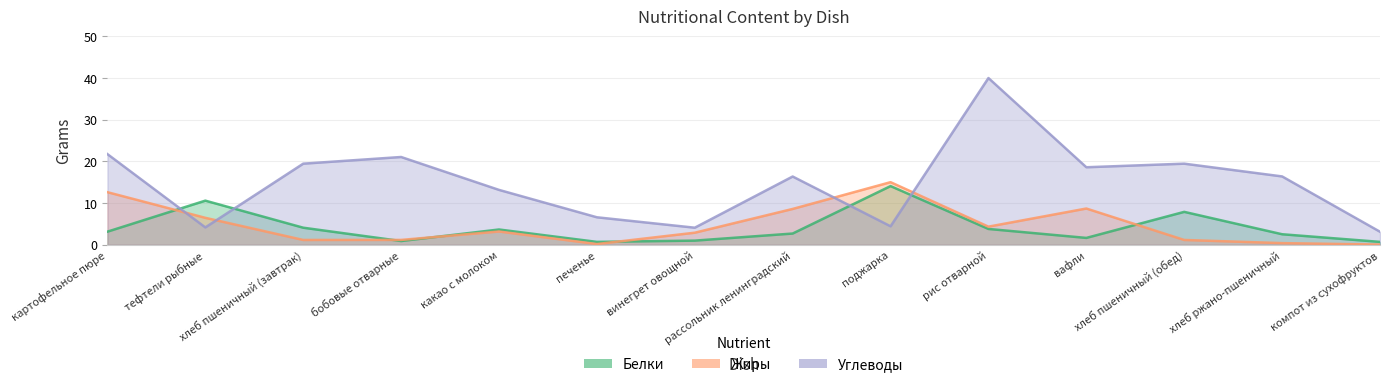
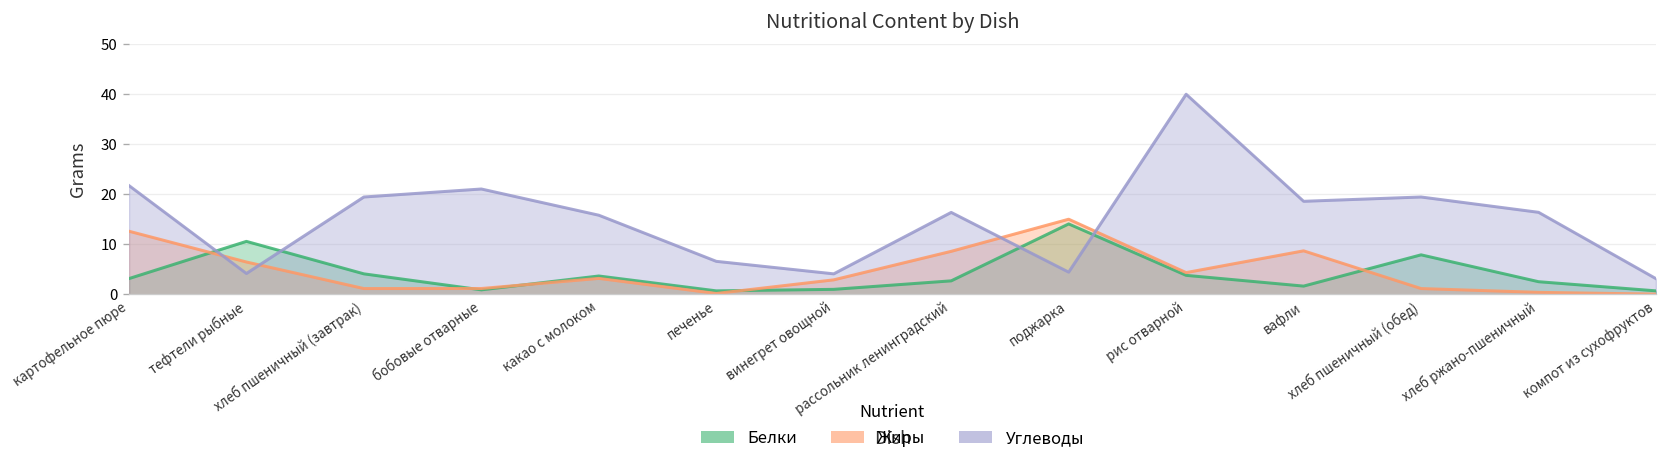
  {
    "Белки": {
      "картофельное пюре": 3,
      "тефтели рыбные": 11,
      "хлеб пшеничный (завтрак)": 4,
      "винегрет овощной": 1,
      "рассольник ленинградский": 3,
      "поджарка": 14,
      "вафли": 2,
      "хлеб пшеничный (обед)": 8,
      "хлеб ржано-пшеничный": 3,
      "компот из сухофруктов": 1
    },
    "Жиры": {
      "картофельное пюре": 13,
      "тефтели рыбные": 6,
      "хлеб пшеничный (завтрак)": 1,
      "винегрет овощной": 3,
      "рассольник ленинградский": 9,
      "поджарка": 15,
      "вафли": 9,
      "хлеб пшеничный (обед)": 1,
      "хлеб ржано-пшеничный": 0,
      "компот из сухофруктов": 0
    },
    "Углеводы": {
      "картофельное пюре": 22,
      "тефтели рыбные": 4,
      "хлеб пшеничный (завтрак)": 19,
      "бобовые отварные": 21,
-     "какао с молоком": 13,
+     "какао с молоком": 16,
      "печенье": 7,
      "винегрет овощной": 4,
      "рассольник ленинградский": 16,
      "поджарка": 4,
      "рис отварной": 40,
      "вафли": 19,
      "хлеб пшеничный (обед)": 19,
      "хлеб ржано-пшеничный": 16,
      "компот из сухофруктов": 3
    }
  }
